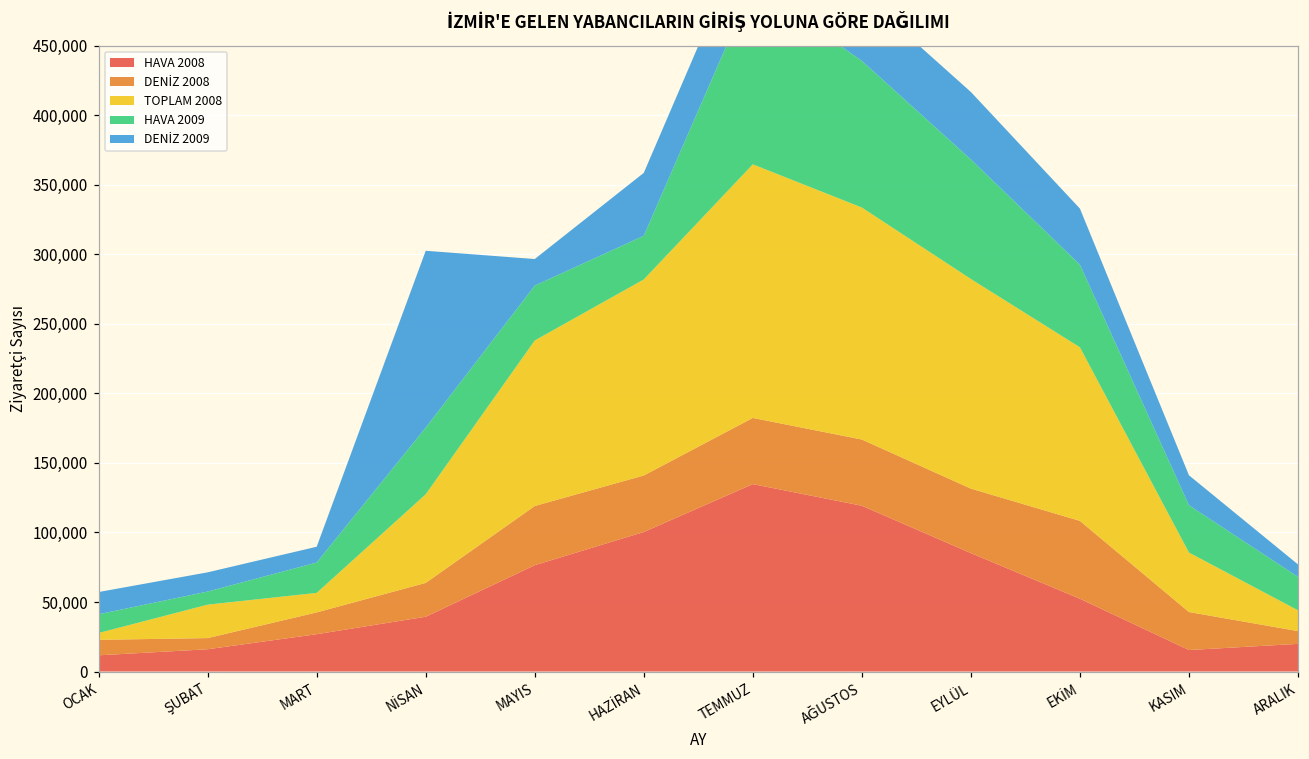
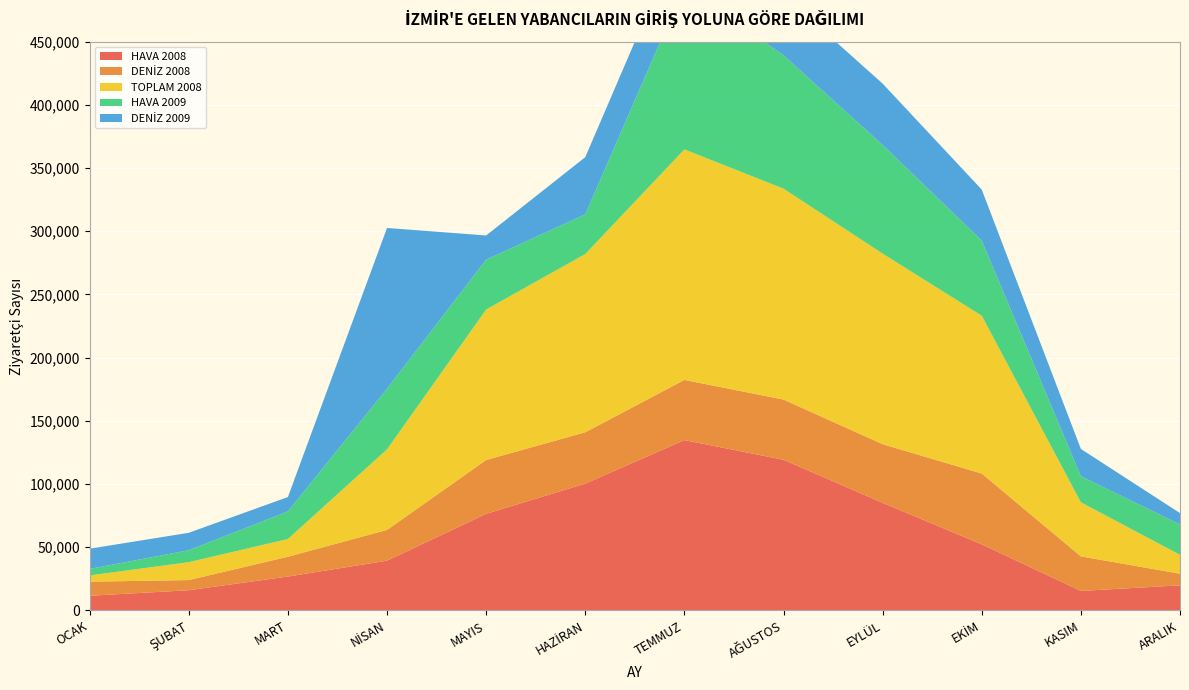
  {
    "TOPLAM 2008": {
      "OCAK": "5,000",
-     "ŞUBAT": "24,000",
+     "ŞUBAT": "14,000",
      "MART": "14,000",
      "NİSAN": "64,000",
      "MAYIS": "119,000",
      "HAZİRAN": "141,000",
      "TEMMUZ": "182,000",
      "AĞUSTOS": "167,000",
      "EYLÜL": "151,000",
      "EKİM": "125,000",
      "KASIM": "43,000",
      "ARALIK": "15,000"
    },
    "HAVA 2009": {
-     "OCAK": "13,000",
+     "OCAK": "5,000",
      "ŞUBAT": "9,000",
      "MART": "22,000",
      "NİSAN": "48,000",
      "MAYIS": "39,000",
      "HAZİRAN": "31,000",
      "AĞUSTOS": "105,000",
      "EYLÜL": "86,000",
      "EKİM": "59,000",
-     "KASIM": "34,000",
+     "KASIM": "21,000",
      "ARALIK": "24,000"
    },
    "DENİZ 2009": {
      "OCAK": "16,000",
      "ŞUBAT": "14,000",
      "MART": "11,000",
      "NİSAN": "127,000",
      "MAYIS": "19,000",
      "HAZİRAN": "45,000",
      "EYLÜL": "49,000",
      "EKİM": "40,000",
      "KASIM": "22,000",
      "ARALIK": "9,000"
    }
  }
